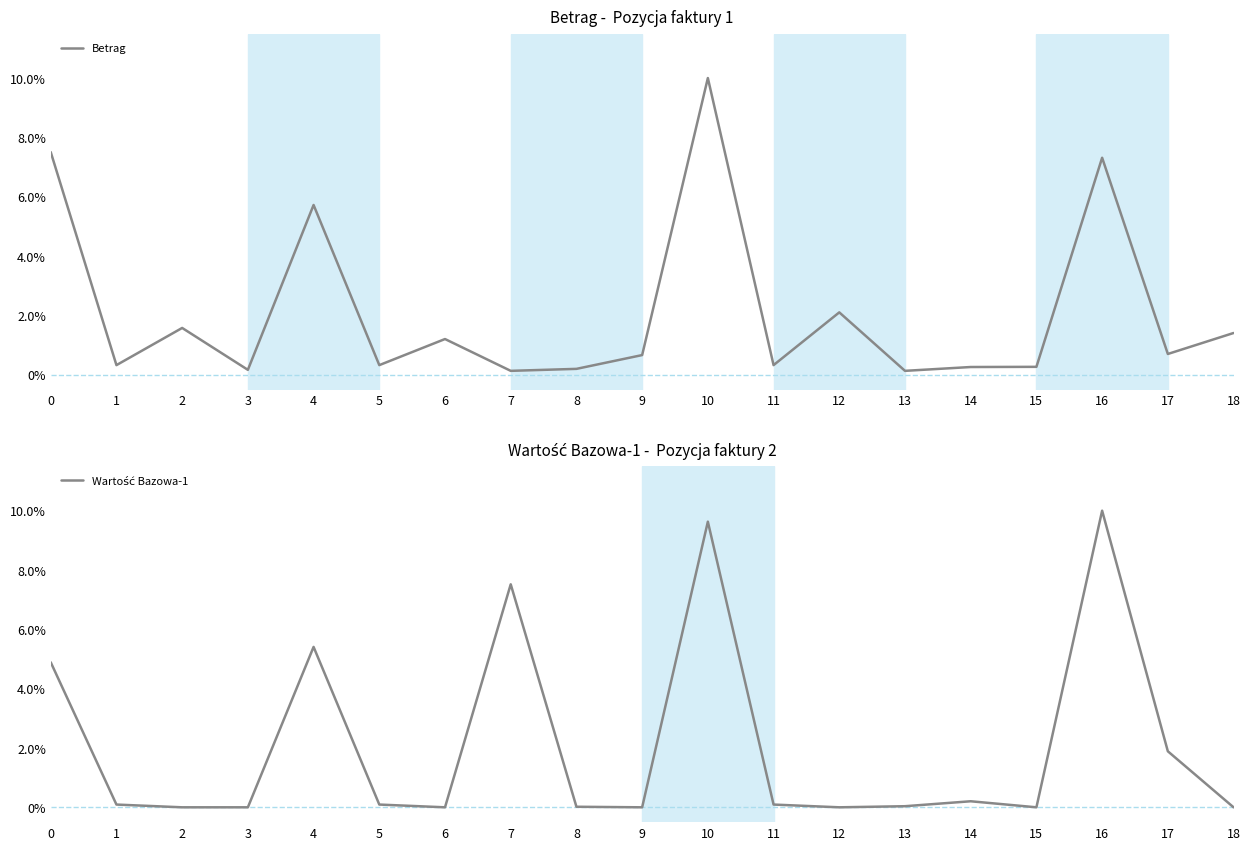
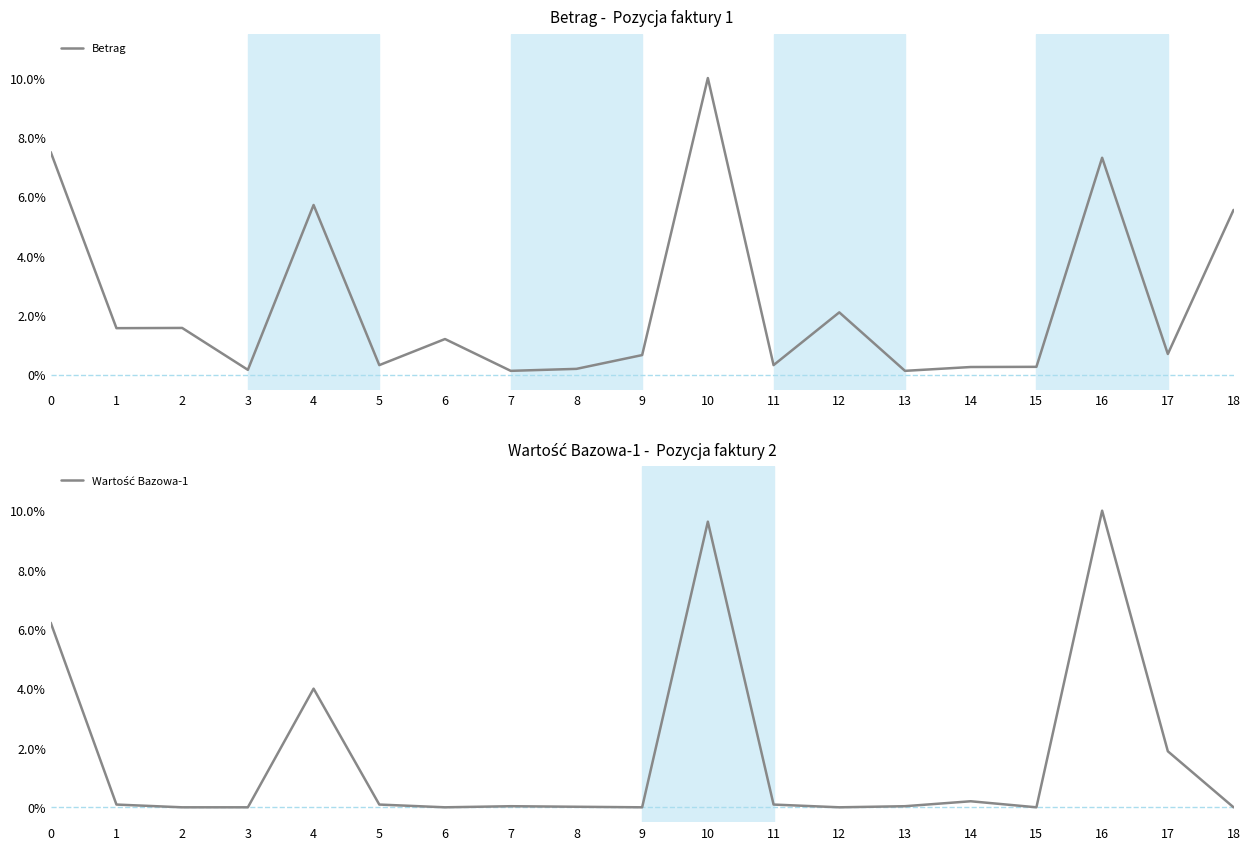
  {
    "Betrag - Pozycja faktury 1": {
      "0": "7.5%",
-     "1": "0.3%",
+     "1": "1.6%",
      "2": "1.6%",
      "3": "0.2%",
      "4": "5.7%",
      "5": "0.3%",
      "6": "1.2%",
      "7": "0.1%",
      "8": "0.2%",
      "9": "0.7%",
      "10": "10.0%",
      "11": "0.3%",
      "12": "2.1%",
      "13": "0.1%",
      "14": "0.3%",
      "15": "0.3%",
      "16": "7.3%",
      "17": "0.7%",
-     "18": "1.4%"
+     "18": "5.6%"
    },
    "Wartość Bazowa-1 - Pozycja faktury 2": {
-     "0": "4.9%",
+     "0": "6.2%",
      "1": "0.1%",
      "2": "0.0%",
      "3": "0.0%",
-     "4": "5.4%",
+     "4": "4.0%",
      "5": "0.1%",
      "6": "0.0%",
-     "7": "7.5%",
+     "7": "0.0%",
      "8": "0.0%",
      "9": "0.0%",
      "10": "9.6%",
      "11": "0.1%",
      "12": "0.0%",
      "13": "0.0%",
      "14": "0.2%",
      "15": "0.0%",
      "16": "10.0%",
      "17": "1.9%",
      "18": "0.0%"
    }
  }
